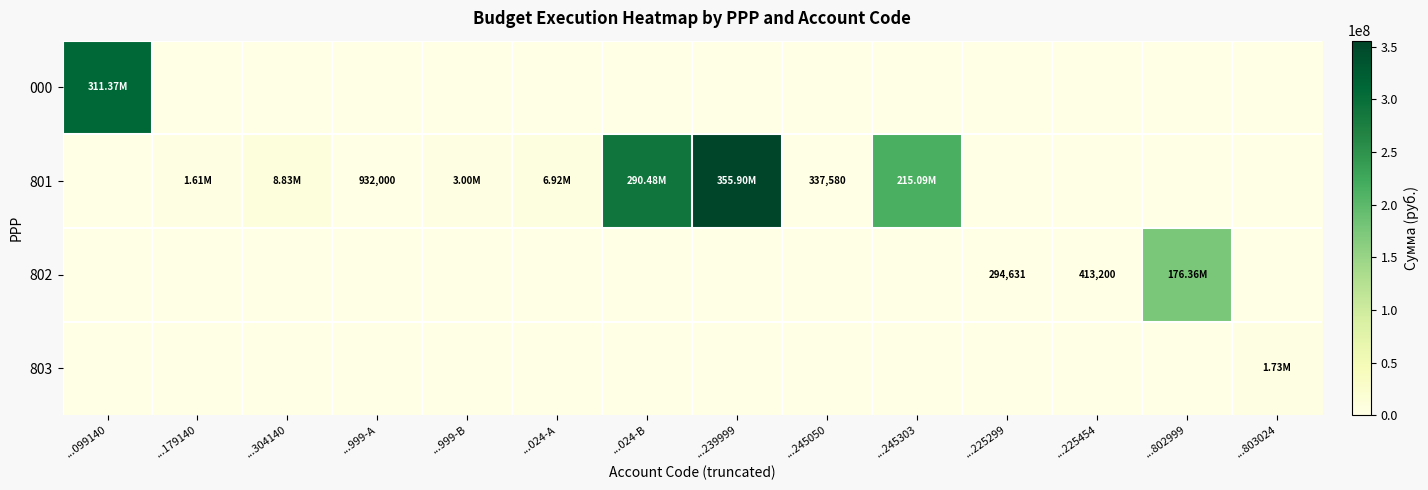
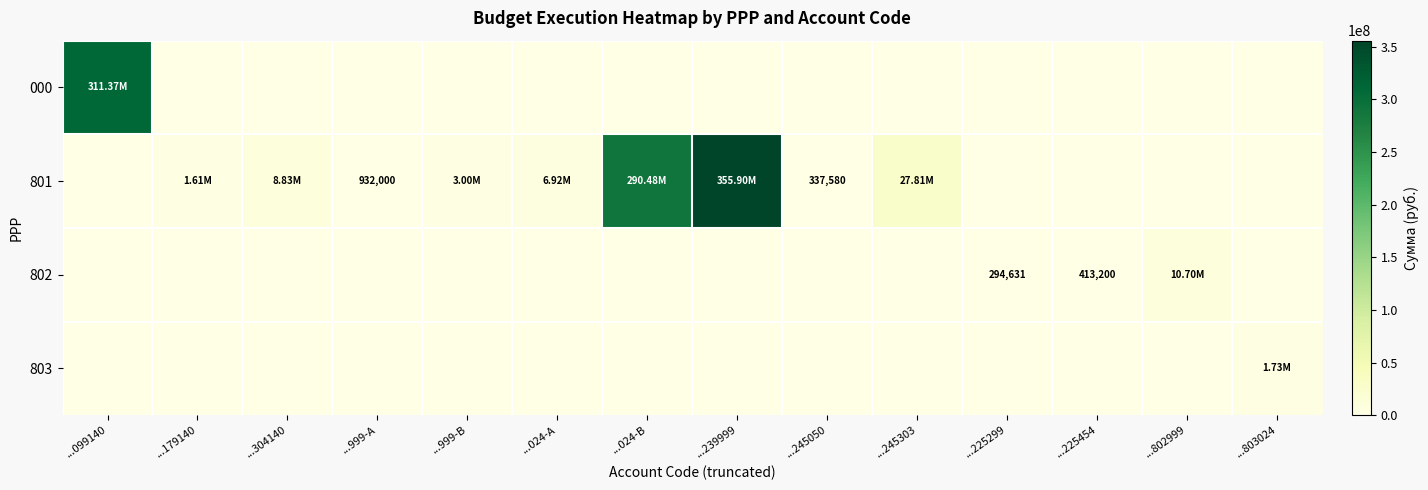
  {
    "000": {
      "...099140": "311.37M"
    },
    "801": {
      "...179140": "1.61M",
      "...304140": "8.83M",
      "...999-A": "932,000",
      "...999-B": "3.00M",
      "...024-A": "6.92M",
      "...024-B": "290.48M",
      "...239999": "355.90M",
      "...245050": "337,580",
-     "...245303": "215.09M"
+     "...245303": "27.81M"
    },
    "802": {
      "...225299": "294,631",
      "...225454": "413,200",
-     "...802999": "176.36M"
+     "...802999": "10.70M"
    },
    "803": {
      "...803024": "1.73M"
    }
  }
